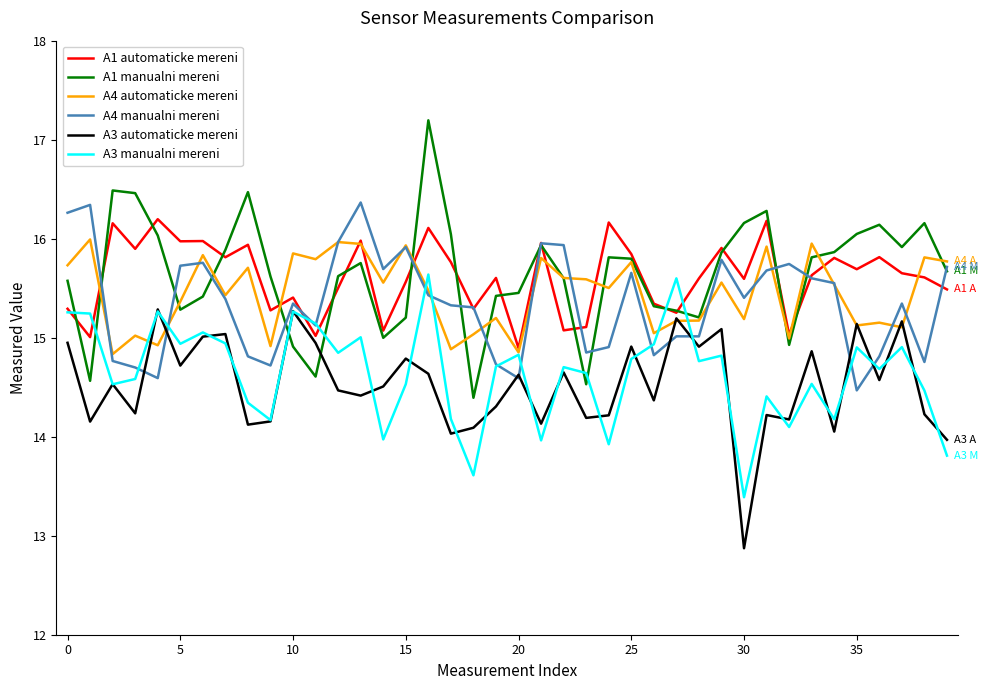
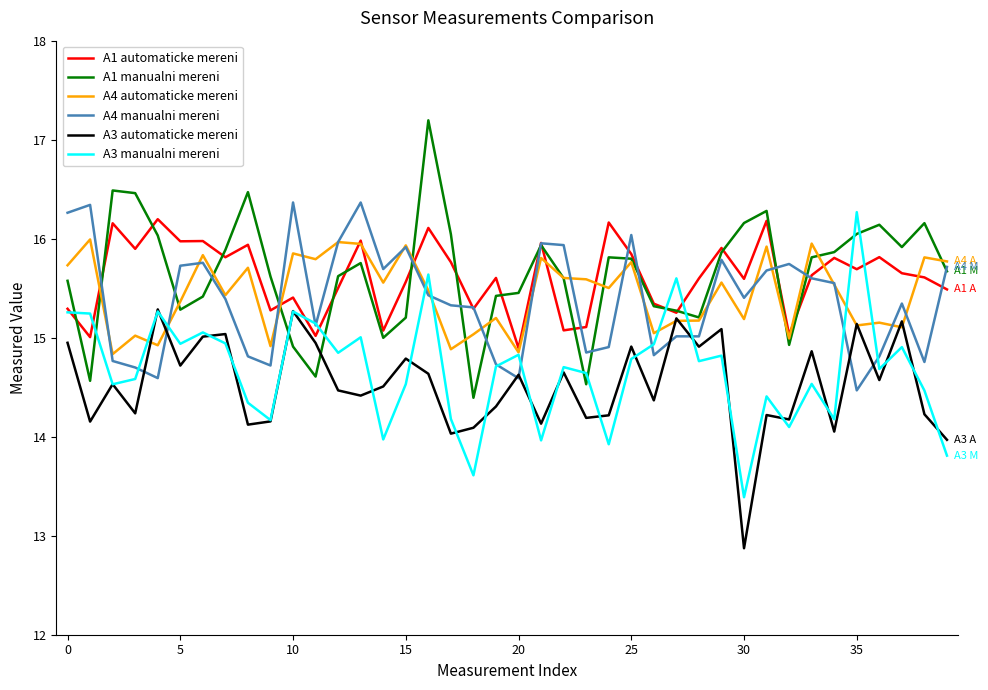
  {
    "A1 automaticke mereni": {
      "0": 15.3,
      "5": 16.0,
      "10": 15.4,
      "15": 15.6,
      "20": 14.9,
      "25": 15.8,
      "30": 15.6,
      "35": 15.7
    },
    "A1 manualni mereni": {
      "0": 15.6,
      "5": 15.3,
      "10": 14.9,
      "15": 15.2,
      "20": 15.5,
      "25": 15.8,
      "30": 16.2,
      "35": 16.0
    },
    "A4 automaticke mereni": {
      "0": 15.7,
      "5": 15.4,
      "10": 15.9,
      "25": 15.8,
      "30": 15.2
    },
    "A4 manualni mereni": {
      "0": 16.3,
      "5": 15.7,
-     "10": 15.3,
+     "10": 16.4,
      "20": 14.6,
-     "25": 15.7,
+     "25": 16.0,
      "30": 15.4,
      "35": 14.5
    },
    "A3 automaticke mereni": {
      "0": 14.9,
      "5": 14.7,
      "15": 14.8,
      "20": 14.6,
      "25": 14.9,
      "30": 12.9
    },
    "A3 manualni mereni": {
      "0": 15.3,
      "5": 14.9,
      "15": 14.5,
      "25": 14.8,
      "30": 13.4,
-     "35": 14.9
+     "35": 16.3
    }
  }
